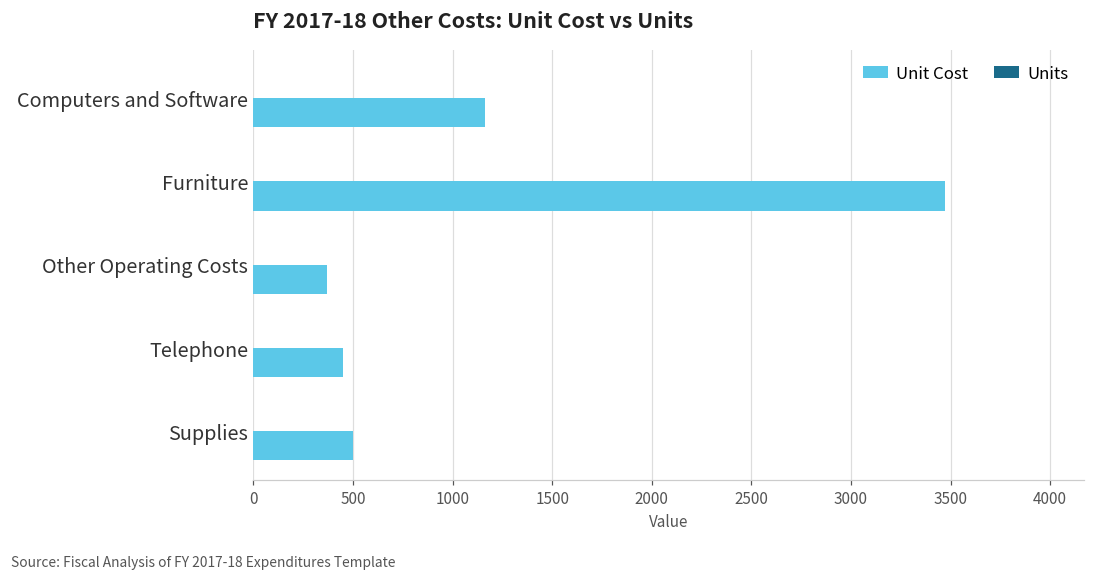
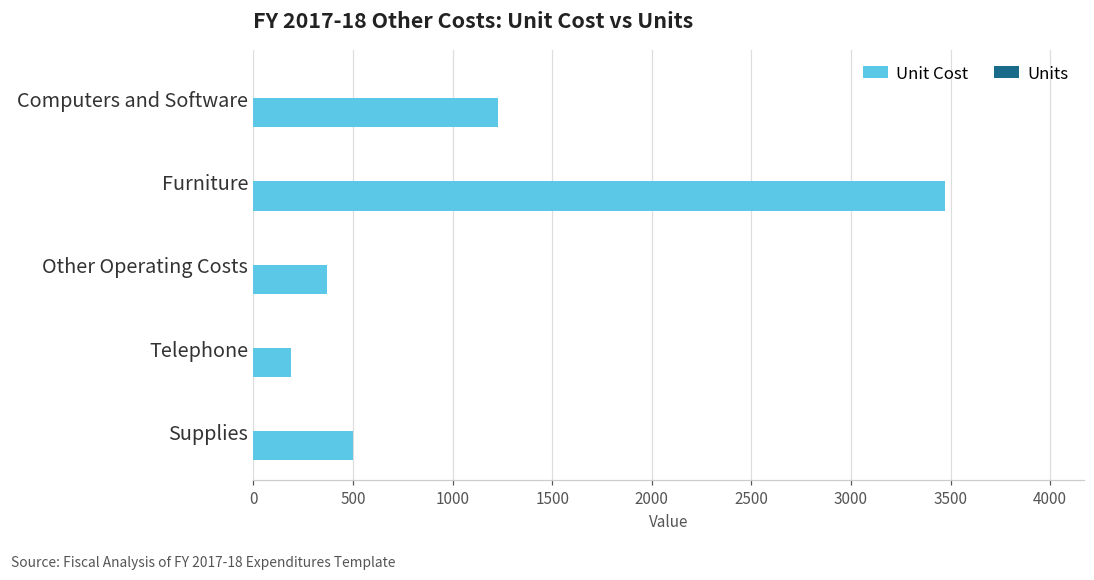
  {
    "Unit Cost": {
-     "Computers and Software": 1160,
+     "Computers and Software": 1230,
      "Furniture": 3470,
      "Other Operating Costs": 370,
-     "Telephone": 450,
+     "Telephone": 190,
      "Supplies": 500
    },
    "Units": {
      "Computers and Software": 0,
      "Furniture": 0,
      "Other Operating Costs": 0,
      "Telephone": 0,
      "Supplies": 0
    }
  }
